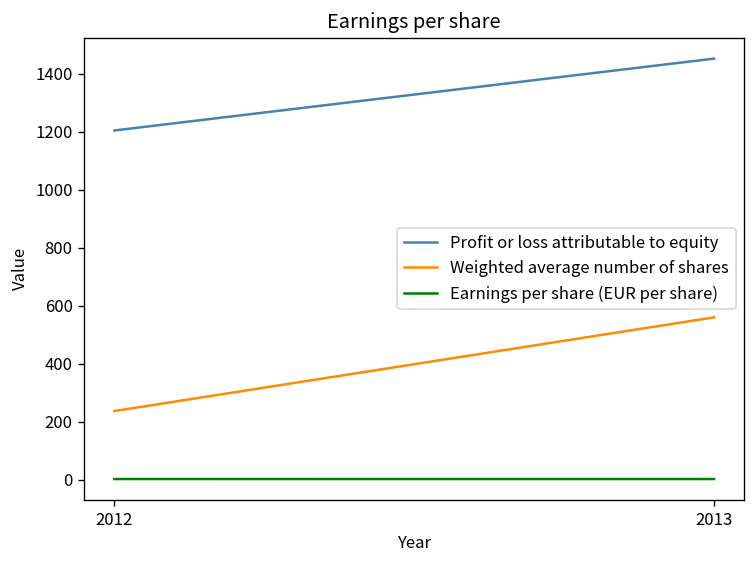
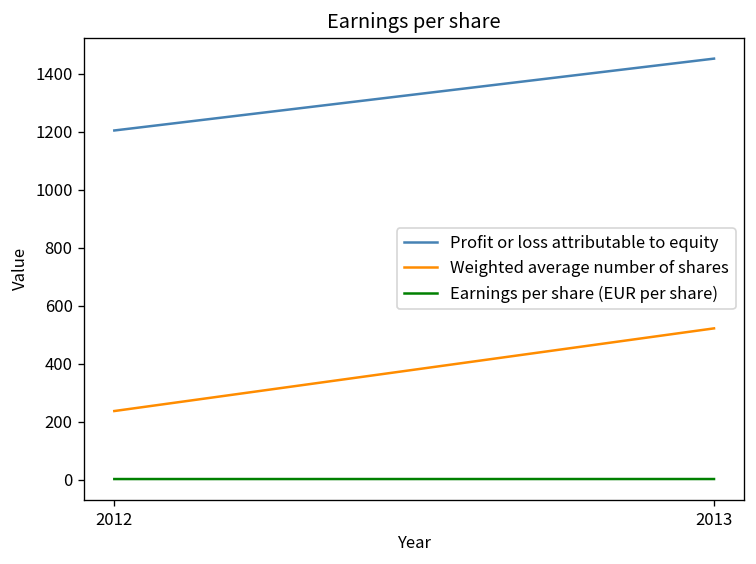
  {
    "Profit or loss attributable to equity": {
      "2012": 1200,
      "2013": 1450
    },
    "Weighted average number of shares": {
      "2012": 240,
-     "2013": 560
+     "2013": 520
    },
    "Earnings per share (EUR per share)": {
      "2012": 0,
      "2013": 0
    }
  }
